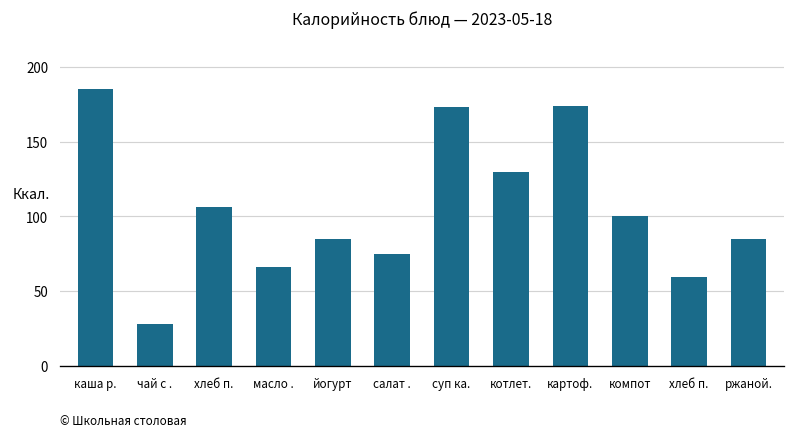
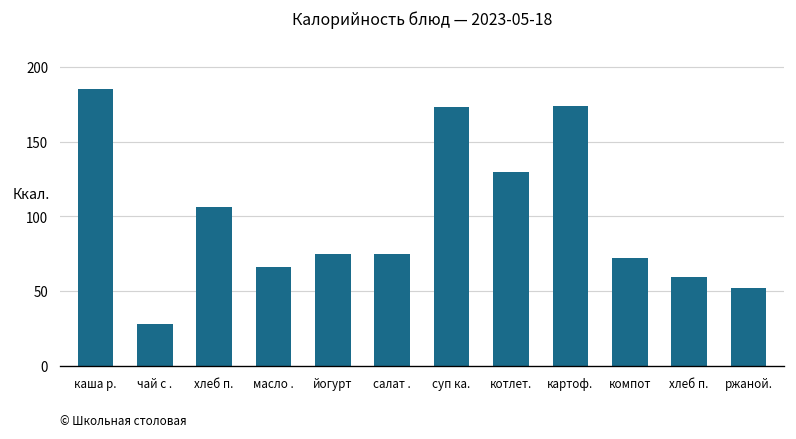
  {
    "каша р.": 185,
    "чай с .": 28,
    "масло .": 66,
-   "йогурт": 85,
+   "йогурт": 75,
    "салат .": 75,
    "суп ка.": 173,
    "котлет.": 130,
    "картоф.": 174,
-   "компот": 100,
-   "ржаной.": 85
+   "компот": 72,
+   "ржаной.": 52
  }
